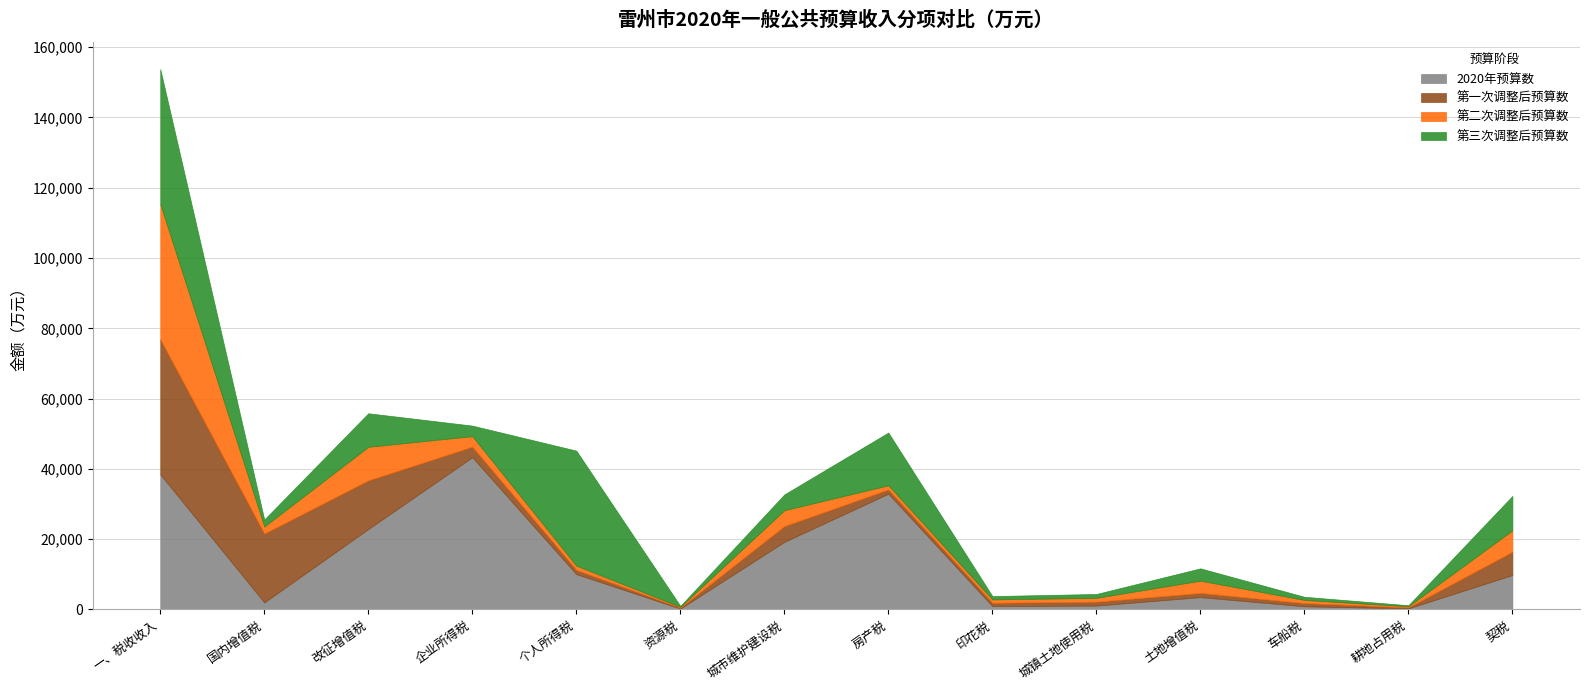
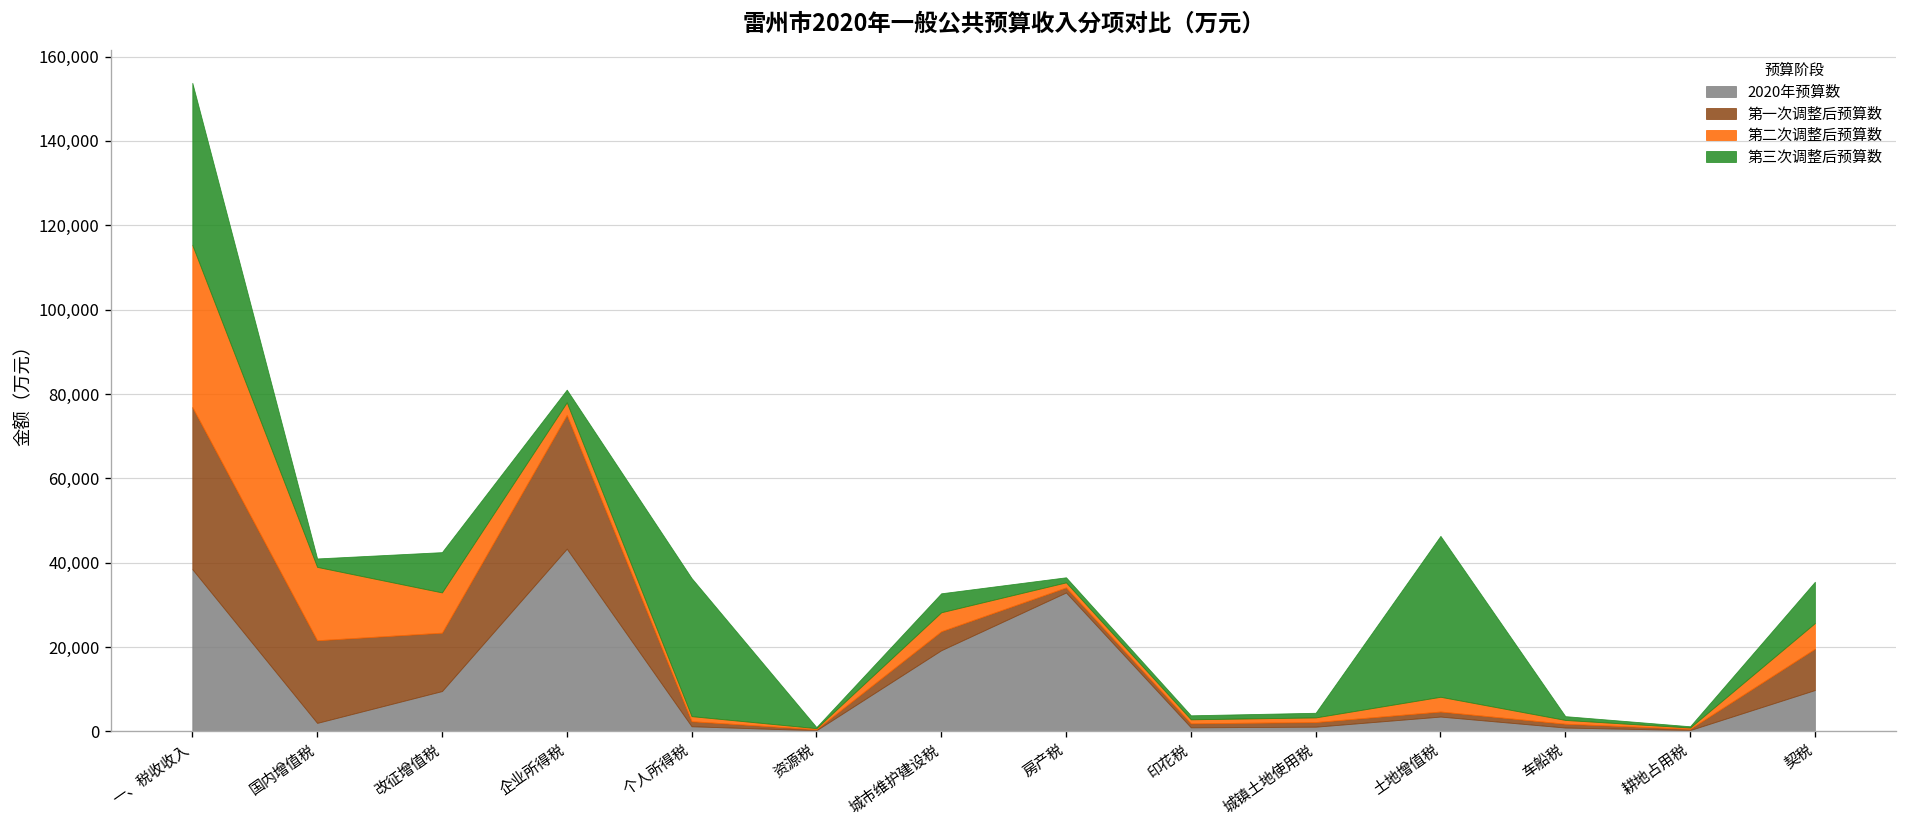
  {
    "2020年预算数": {
      "一、税收收入": "38,000",
      "国内增值税": "2,000",
-     "改征增值税": "23,000",
+     "改征增值税": "10,000",
      "企业所得税": "43,000",
-     "个人所得税": "10,000",
+     "个人所得税": "1,000",
      "城市维护建设税": "19,000",
      "房产税": "33,000",
      "印花税": "1,000",
      "城镇土地使用税": "1,000",
      "土地增值税": "4,000",
      "车船税": "1,000",
      "契税": "10,000"
    },
    "第一次调整后预算数": {
      "一、税收收入": "38,000",
      "国内增值税": "20,000",
      "改征增值税": "14,000",
-     "企业所得税": "3,000",
+     "企业所得税": "32,000",
      "个人所得税": "1,000",
      "城市维护建设税": "5,000",
      "房产税": "1,000",
      "印花税": "1,000",
      "城镇土地使用税": "1,000",
      "土地增值税": "1,000",
      "车船税": "1,000",
-     "契税": "7,000"
+     "契税": "10,000"
    },
    "第二次调整后预算数": {
      "一、税收收入": "38,000",
-     "国内增值税": "2,000",
+     "国内增值税": "17,000",
      "改征增值税": "10,000",
      "企业所得税": "3,000",
      "个人所得税": "1,000",
      "城市维护建设税": "5,000",
      "房产税": "1,000",
      "印花税": "1,000",
      "城镇土地使用税": "1,000",
      "土地增值税": "4,000",
      "车船税": "1,000",
      "契税": "6,000"
    },
    "第三次调整后预算数": {
      "一、税收收入": "38,000",
      "国内增值税": "2,000",
      "改征增值税": "10,000",
      "企业所得税": "3,000",
      "个人所得税": "33,000",
      "城市维护建设税": "5,000",
-     "房产税": "15,000",
+     "房产税": "1,000",
      "印花税": "1,000",
      "城镇土地使用税": "1,000",
-     "土地增值税": "4,000",
+     "土地增值税": "38,000",
      "车船税": "1,000",
      "契税": "10,000"
    }
  }
